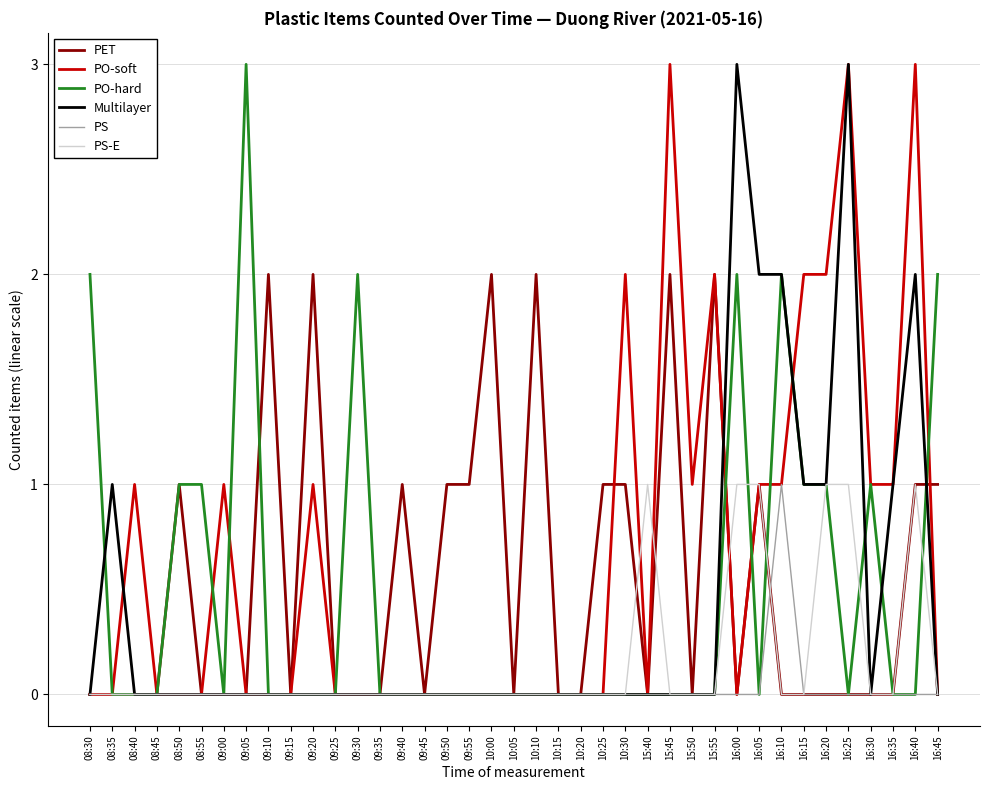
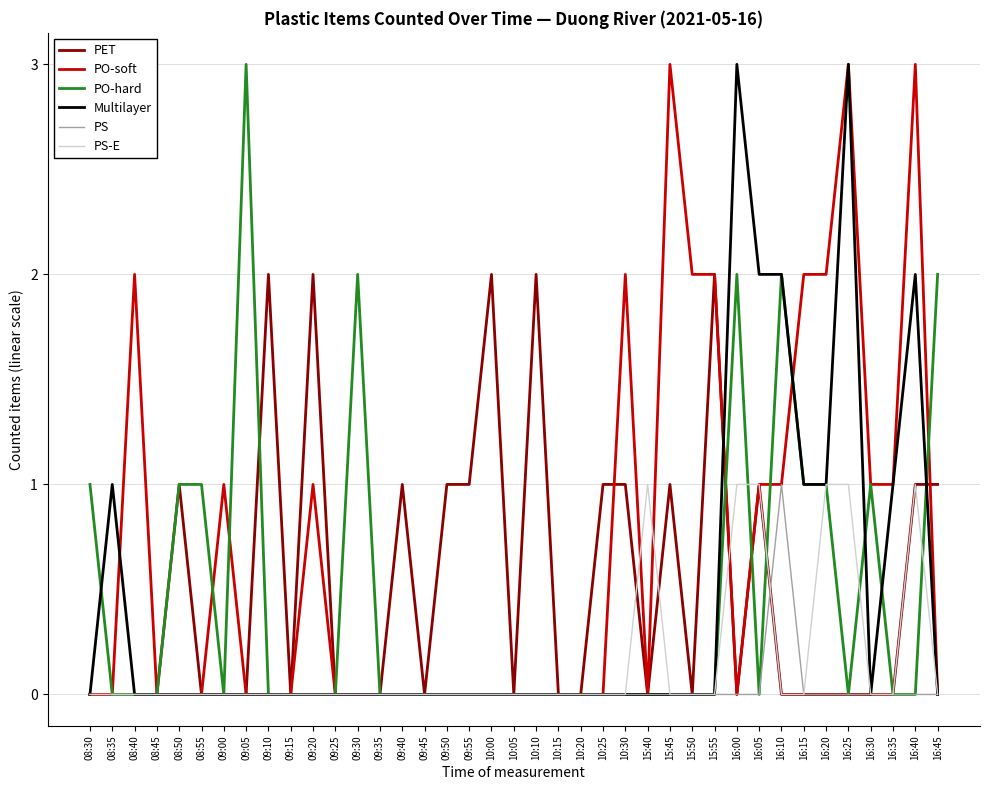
  {
    "PET": {
      "09:10": 2,
      "09:20": 2,
      "09:40": 1,
      "09:50": 1,
      "09:55": 1,
      "10:00": 2,
      "10:10": 2,
      "10:25": 1,
      "10:30": 1,
-     "15:45": 2,
+     "15:45": 1,
      "16:45": 1
    },
    "PO-soft": {
-     "08:40": 1,
+     "08:40": 2,
      "09:00": 1,
      "09:20": 1,
      "10:30": 2,
      "15:45": 3,
-     "15:50": 1,
+     "15:50": 2,
      "16:15": 2,
      "16:20": 2,
      "16:40": 3
    },
    "PO-hard": {
-     "08:30": 2,
+     "08:30": 1,
      "08:55": 1,
      "09:05": 3,
      "09:30": 2,
      "16:00": 2,
      "16:45": 2
    },
    "Multilayer": {
      "08:35": 1,
      "16:00": 3,
      "16:05": 2,
      "16:40": 2
    },
    "PS-E": {
      "15:40": 1,
      "16:00": 1,
      "16:25": 1
    }
  }
